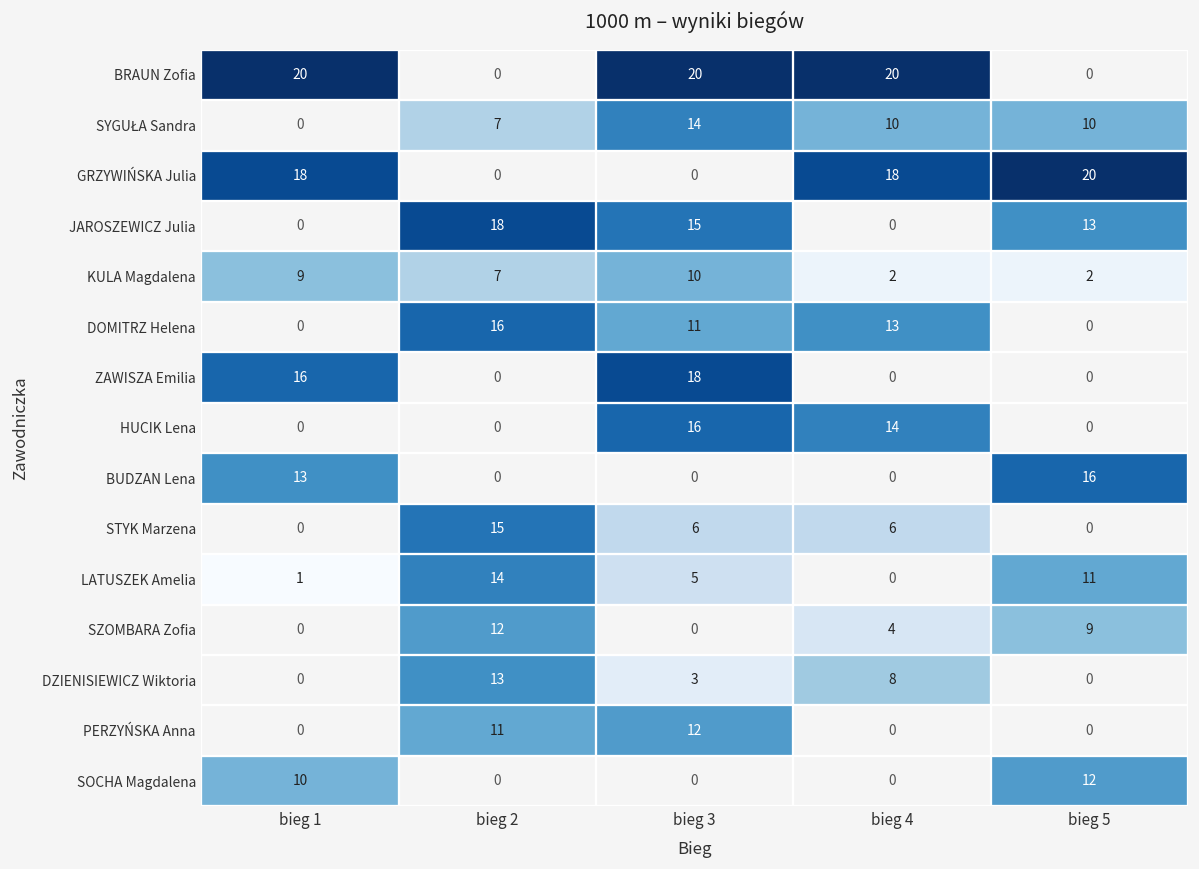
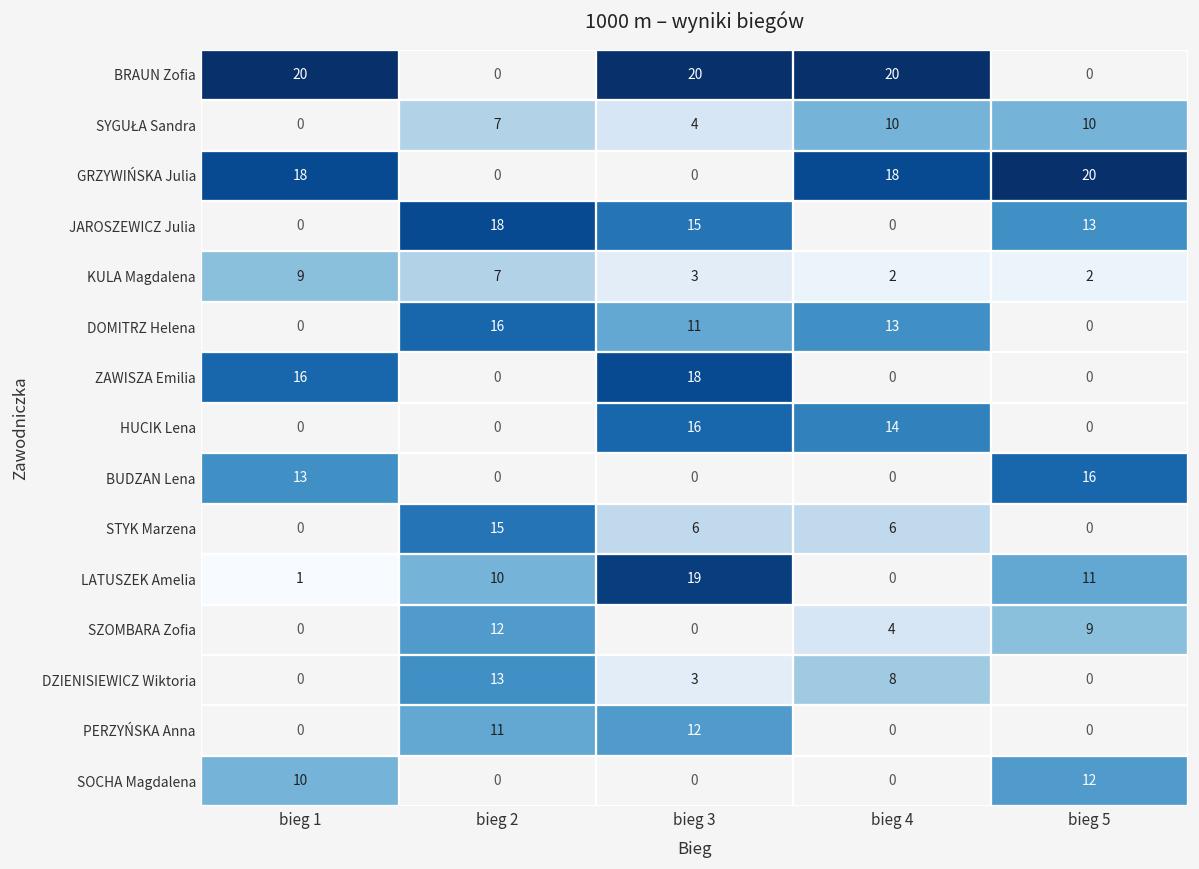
  {
    "BRAUN Zofia": {
      "bieg 1": 20,
      "bieg 3": 20,
      "bieg 4": 20
    },
    "SYGUŁA Sandra": {
      "bieg 2": 7,
-     "bieg 3": 14,
+     "bieg 3": 4,
      "bieg 4": 10,
      "bieg 5": 10
    },
    "GRZYWIŃSKA Julia": {
      "bieg 1": 18,
      "bieg 4": 18,
      "bieg 5": 20
    },
    "JAROSZEWICZ Julia": {
      "bieg 2": 18,
      "bieg 3": 15,
      "bieg 5": 13
    },
    "KULA Magdalena": {
      "bieg 1": 9,
      "bieg 2": 7,
-     "bieg 3": 10,
+     "bieg 3": 3,
      "bieg 4": 2,
      "bieg 5": 2
    },
    "DOMITRZ Helena": {
      "bieg 2": 16,
      "bieg 3": 11,
      "bieg 4": 13
    },
    "ZAWISZA Emilia": {
      "bieg 1": 16,
      "bieg 3": 18
    },
    "HUCIK Lena": {
      "bieg 3": 16,
      "bieg 4": 14
    },
    "BUDZAN Lena": {
      "bieg 1": 13,
      "bieg 5": 16
    },
    "STYK Marzena": {
      "bieg 2": 15,
      "bieg 3": 6,
      "bieg 4": 6
    },
    "LATUSZEK Amelia": {
      "bieg 1": 1,
-     "bieg 2": 14,
-     "bieg 3": 5,
+     "bieg 2": 10,
+     "bieg 3": 19,
      "bieg 5": 11
    },
    "SZOMBARA Zofia": {
      "bieg 2": 12,
      "bieg 4": 4,
      "bieg 5": 9
    },
    "DZIENISIEWICZ Wiktoria": {
      "bieg 2": 13,
      "bieg 3": 3,
      "bieg 4": 8
    },
    "PERZYŃSKA Anna": {
      "bieg 2": 11,
      "bieg 3": 12
    },
    "SOCHA Magdalena": {
      "bieg 1": 10,
      "bieg 5": 12
    }
  }
